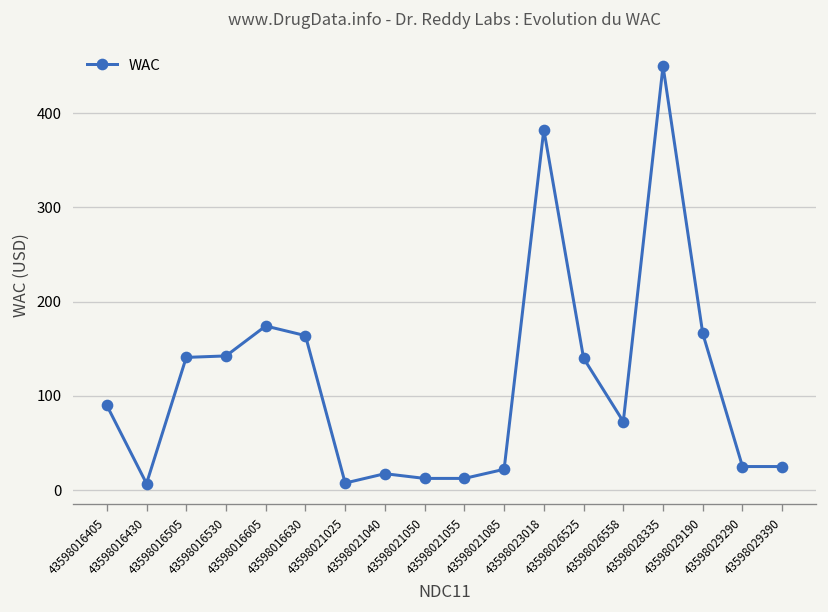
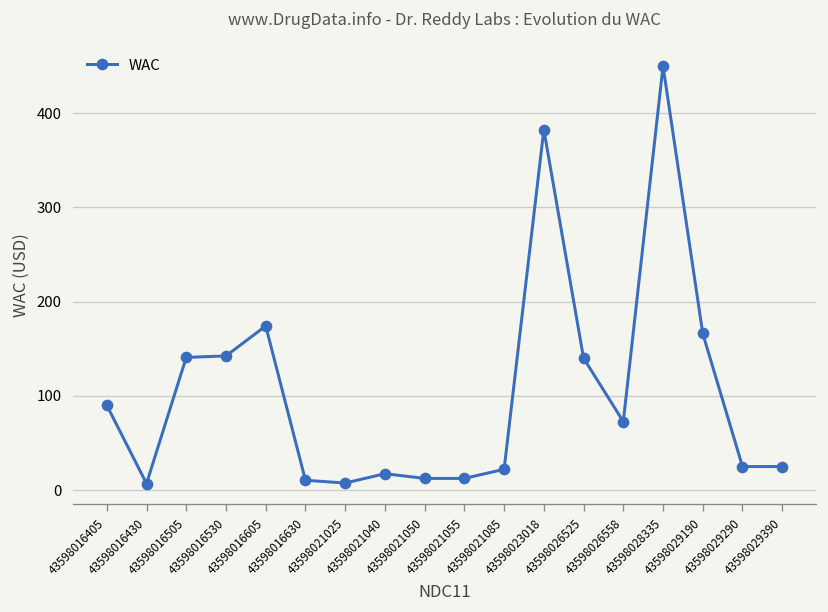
  {
    "43598016405": 90,
    "43598016430": 10,
    "43598016505": 140,
    "43598016530": 140,
    "43598016605": 170,
-   "43598016630": 160,
+   "43598016630": 10,
    "43598021025": 10,
    "43598021040": 20,
    "43598021050": 10,
    "43598021055": 10,
    "43598021085": 20,
    "43598023018": 380,
    "43598026525": 140,
    "43598026558": 70,
    "43598028335": 450,
    "43598029190": 170,
    "43598029290": 30,
    "43598029390": 30
  }
